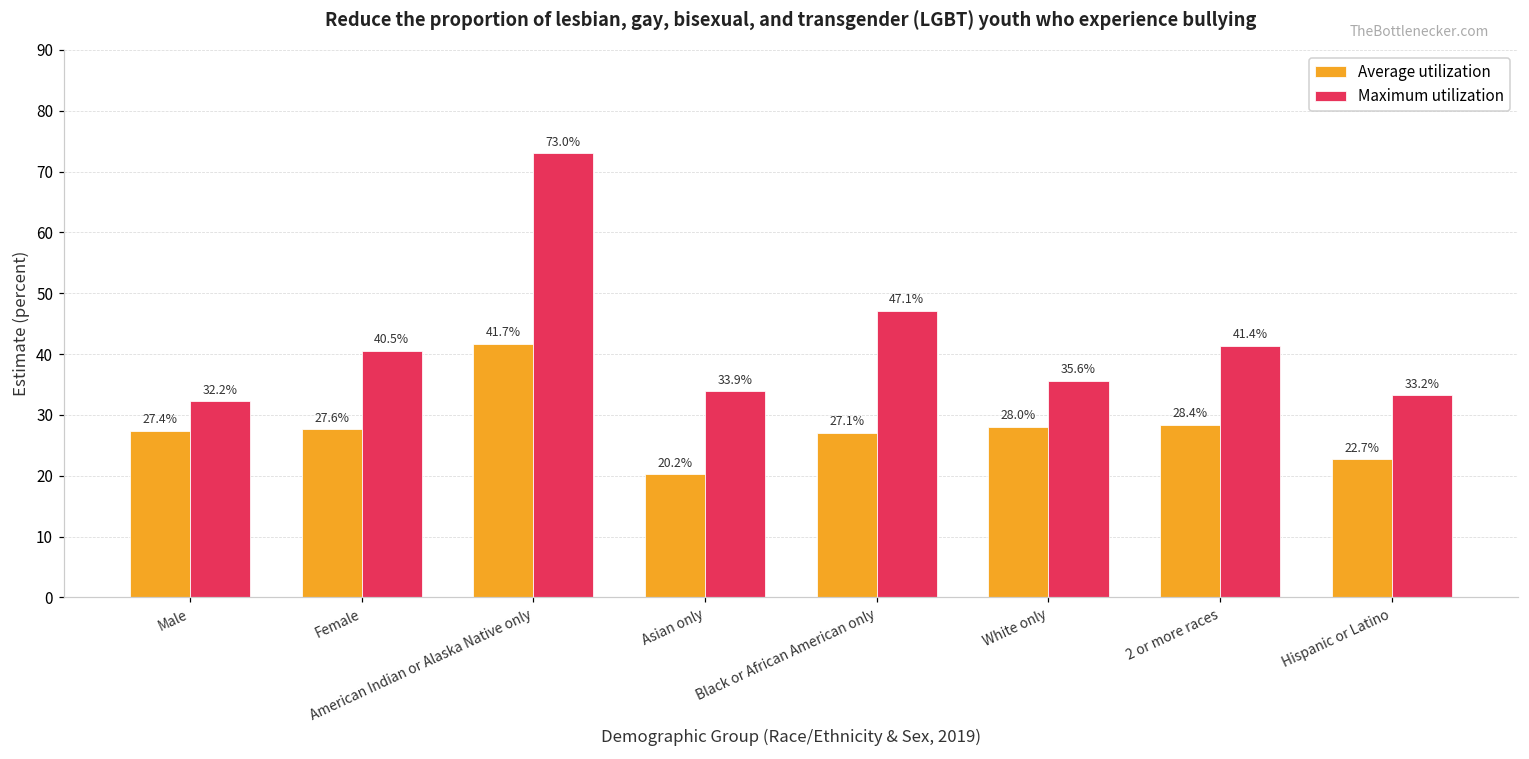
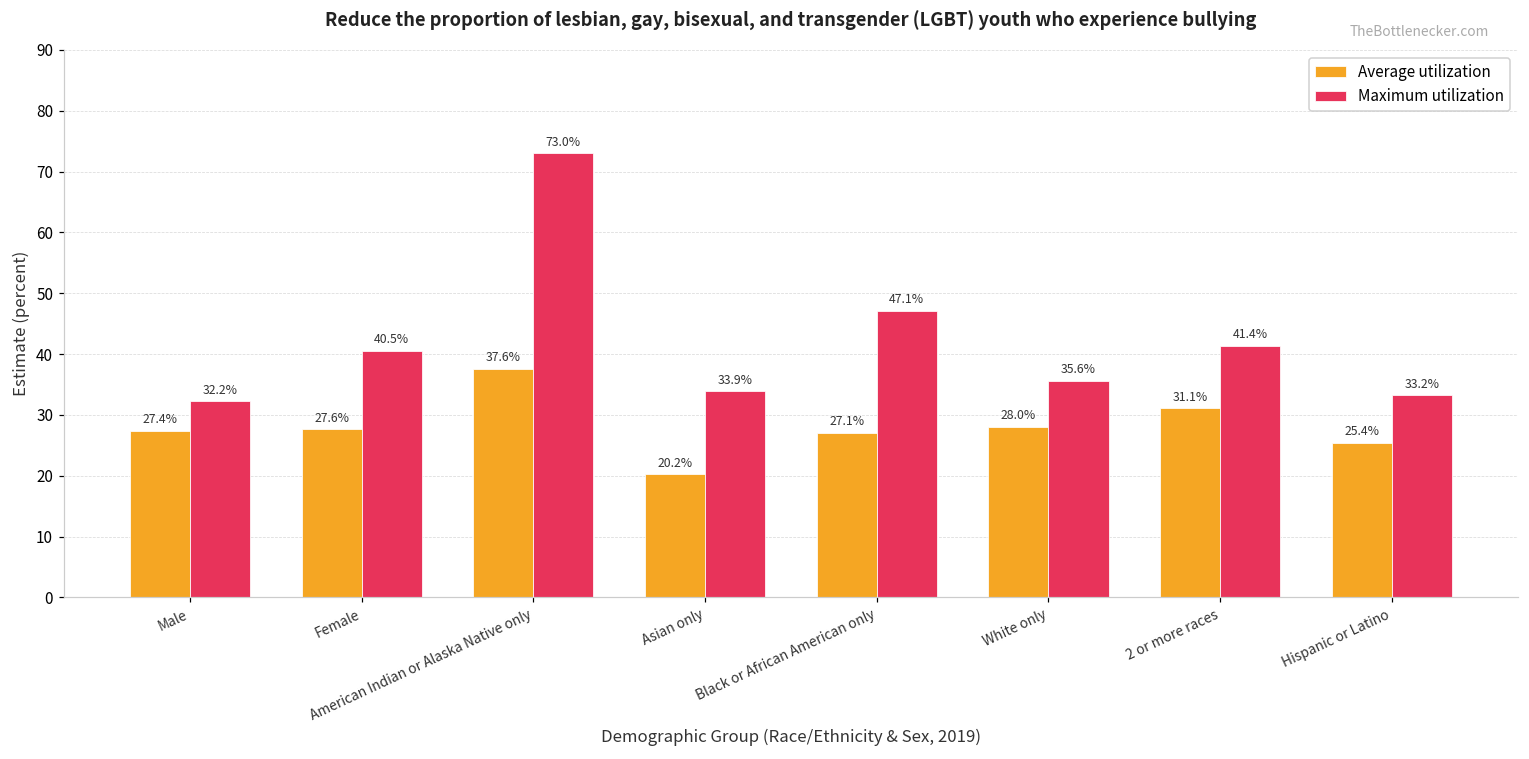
  {
    "Average utilization": {
      "Male": "27.4%",
      "Female": "27.6%",
-     "American Indian or Alaska Native only": "41.7%",
+     "American Indian or Alaska Native only": "37.6%",
      "Asian only": "20.2%",
      "Black or African American only": "27.1%",
      "White only": "28.0%",
-     "2 or more races": "28.4%",
-     "Hispanic or Latino": "22.7%"
+     "2 or more races": "31.1%",
+     "Hispanic or Latino": "25.4%"
    },
    "Maximum utilization": {
      "Male": "32.2%",
      "Female": "40.5%",
      "American Indian or Alaska Native only": "73.0%",
      "Asian only": "33.9%",
      "Black or African American only": "47.1%",
      "White only": "35.6%",
      "2 or more races": "41.4%",
      "Hispanic or Latino": "33.2%"
    }
  }
